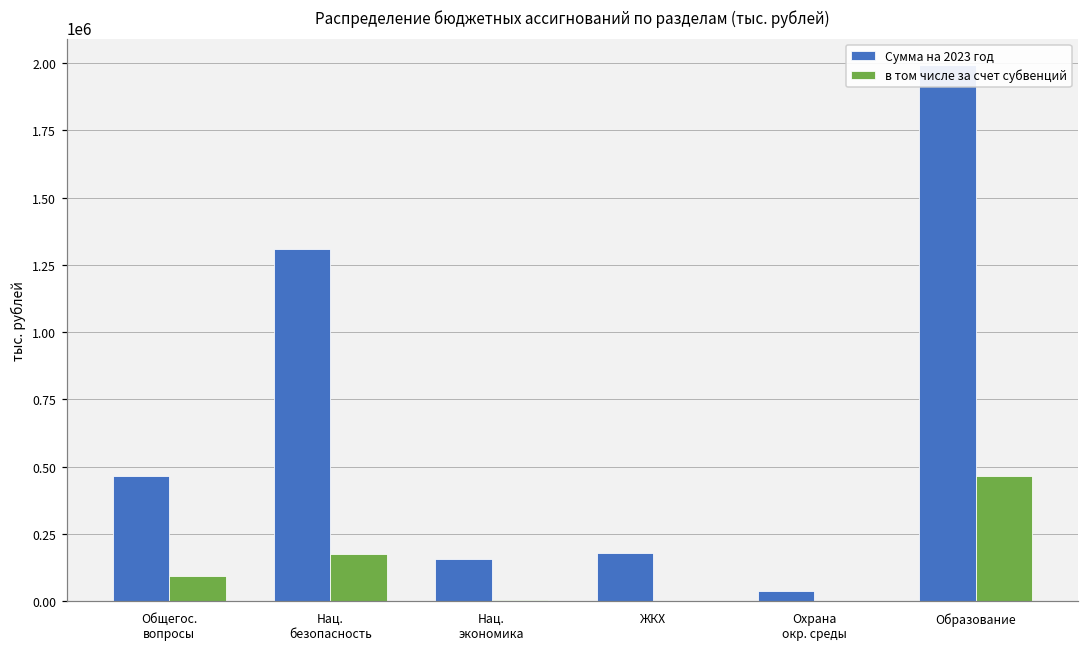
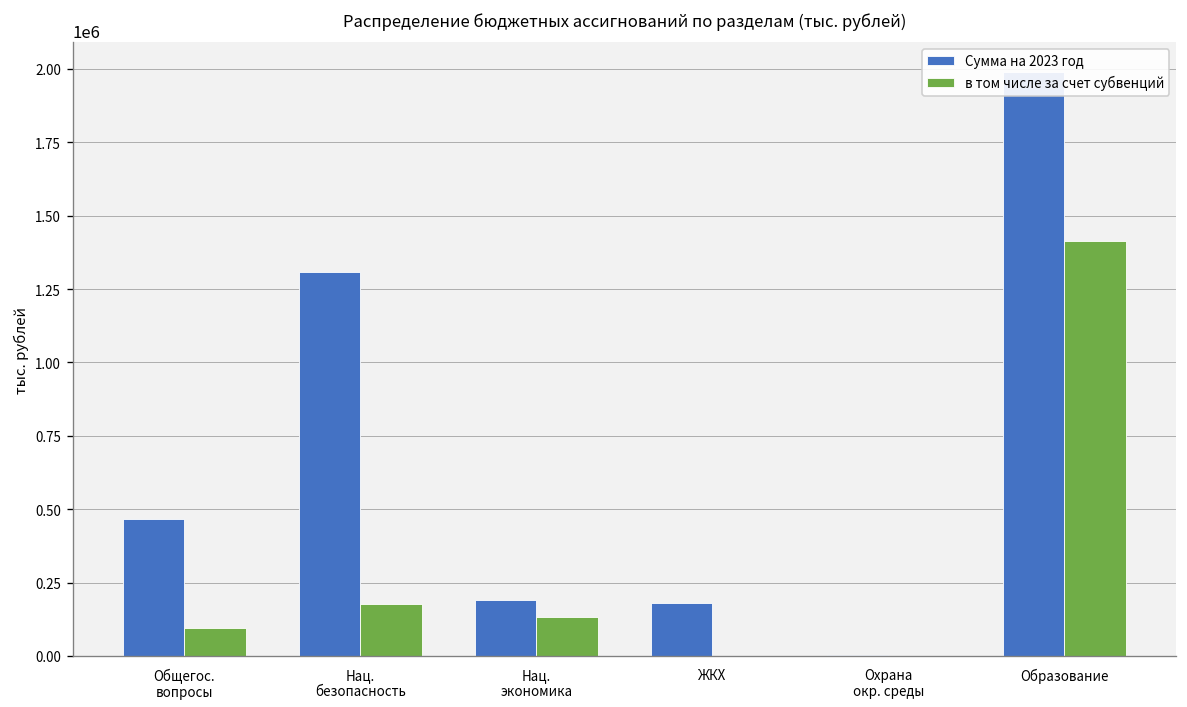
  {
    "Сумма на 2023 год": {
      "Общегос. вопросы": 470000,
      "Нац. безопасность": 1310000,
-     "Нац. экономика": 160000,
+     "Нац. экономика": 190000,
      "ЖКХ": 180000,
-     "Охрана окр. среды": 40000
+     "Охрана окр. среды": 0
    },
    "в том числе за счет субвенций": {
      "Общегос. вопросы": 100000,
      "Нац. безопасность": 180000,
-     "Нац. экономика": 0,
-     "Образование": 460000
+     "Нац. экономика": 130000,
+     "Образование": 1410000
    }
  }
